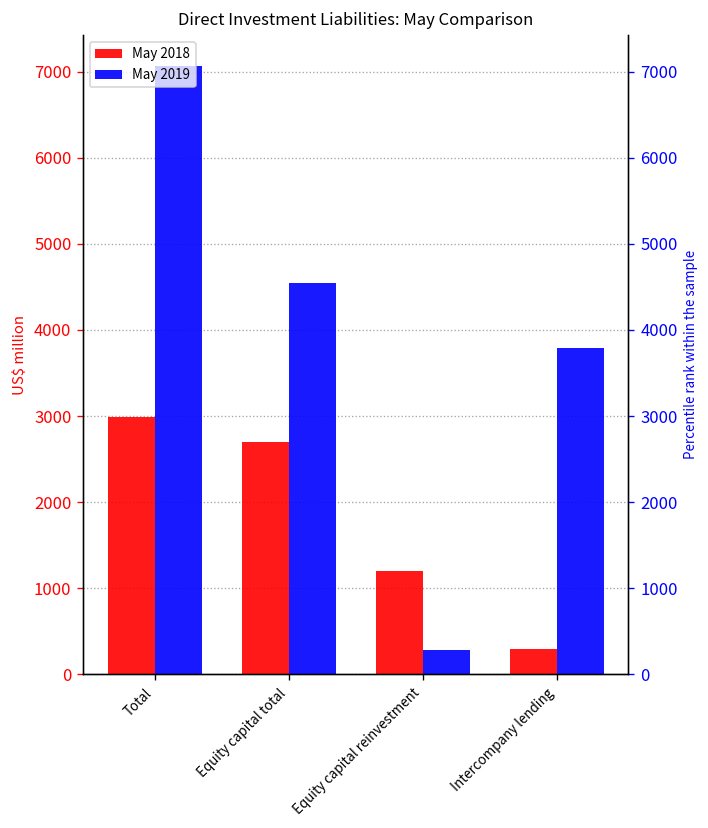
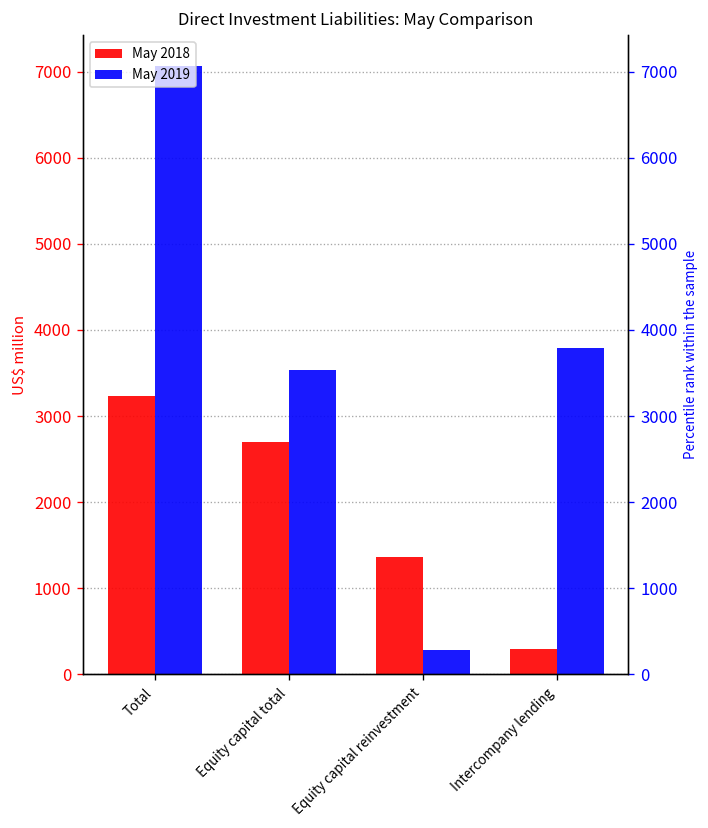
  {
    "May 2018": {
-     "Total": 3000,
+     "Total": 3200,
      "Equity capital total": 2700,
-     "Equity capital reinvestment": 1200,
+     "Equity capital reinvestment": 1400,
      "Intercompany lending": 300
    },
    "May 2019": {
-     "Equity capital total": 4500,
+     "Equity capital total": 3500,
      "Equity capital reinvestment": 300,
      "Intercompany lending": 3800
    }
  }
